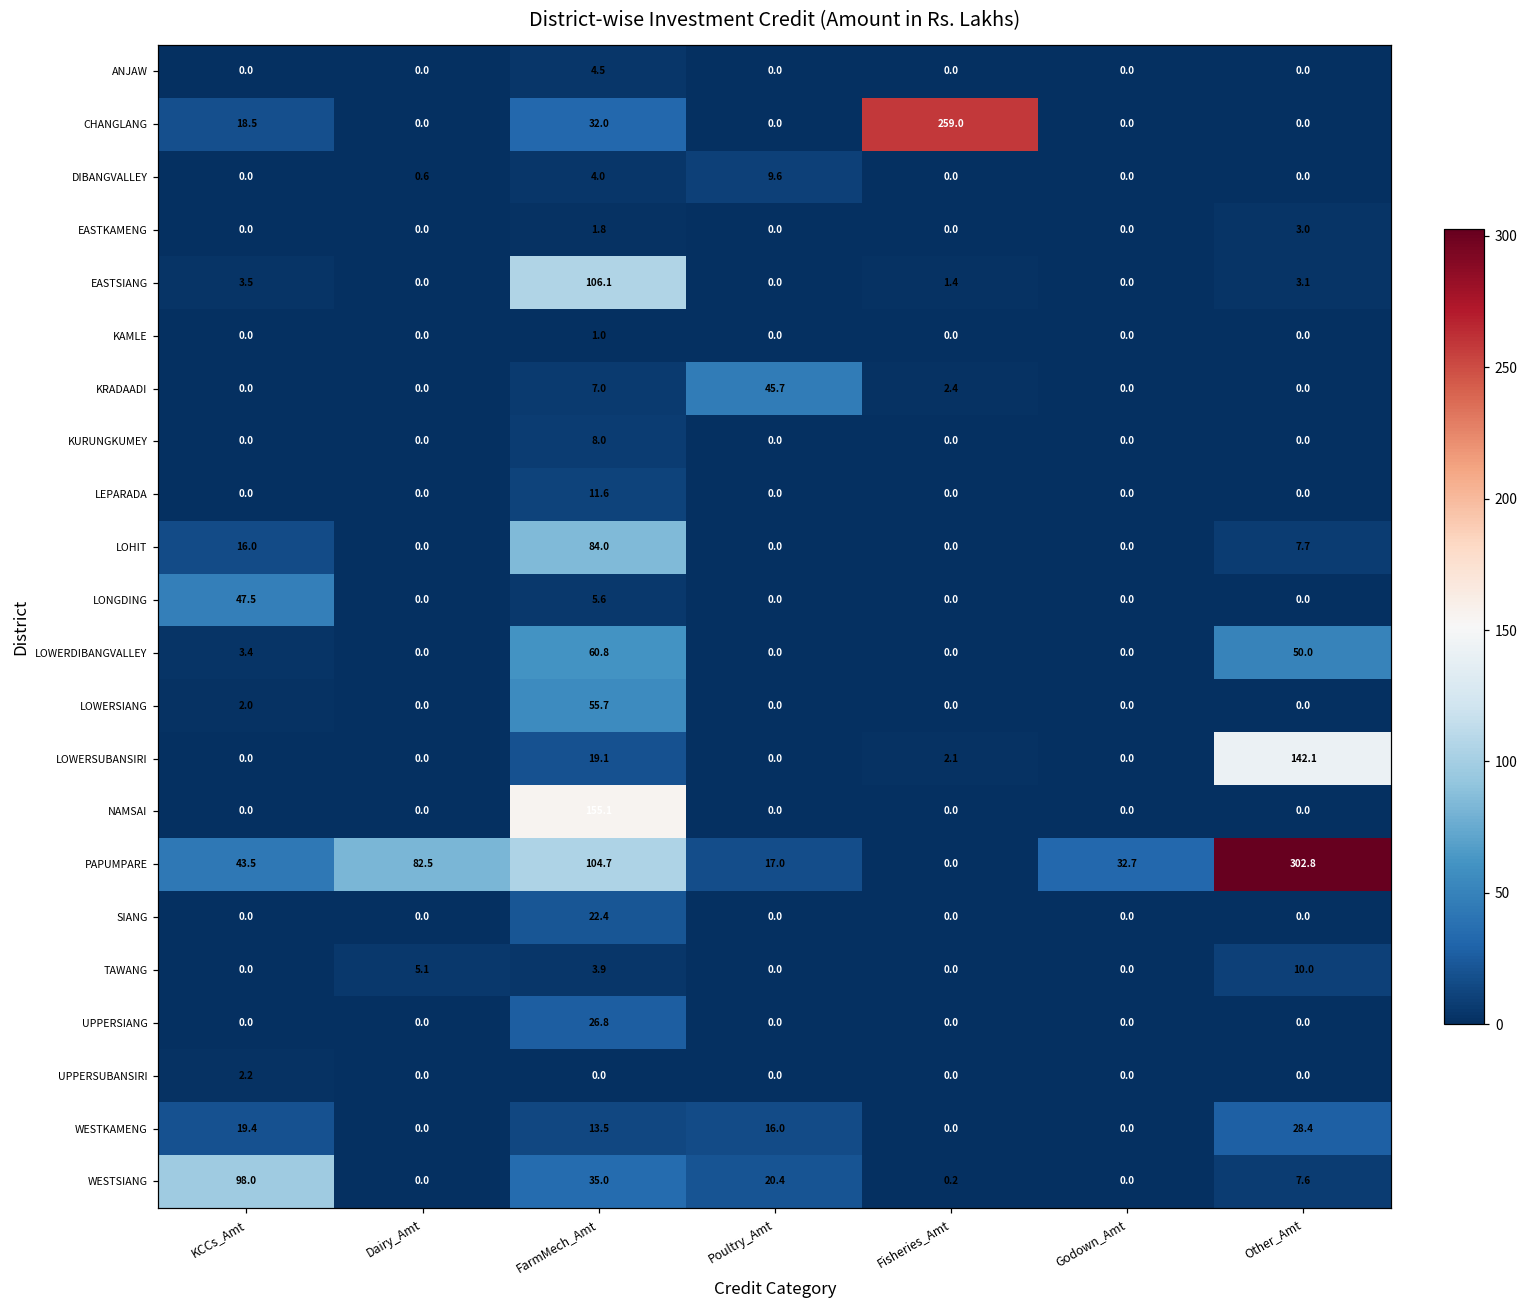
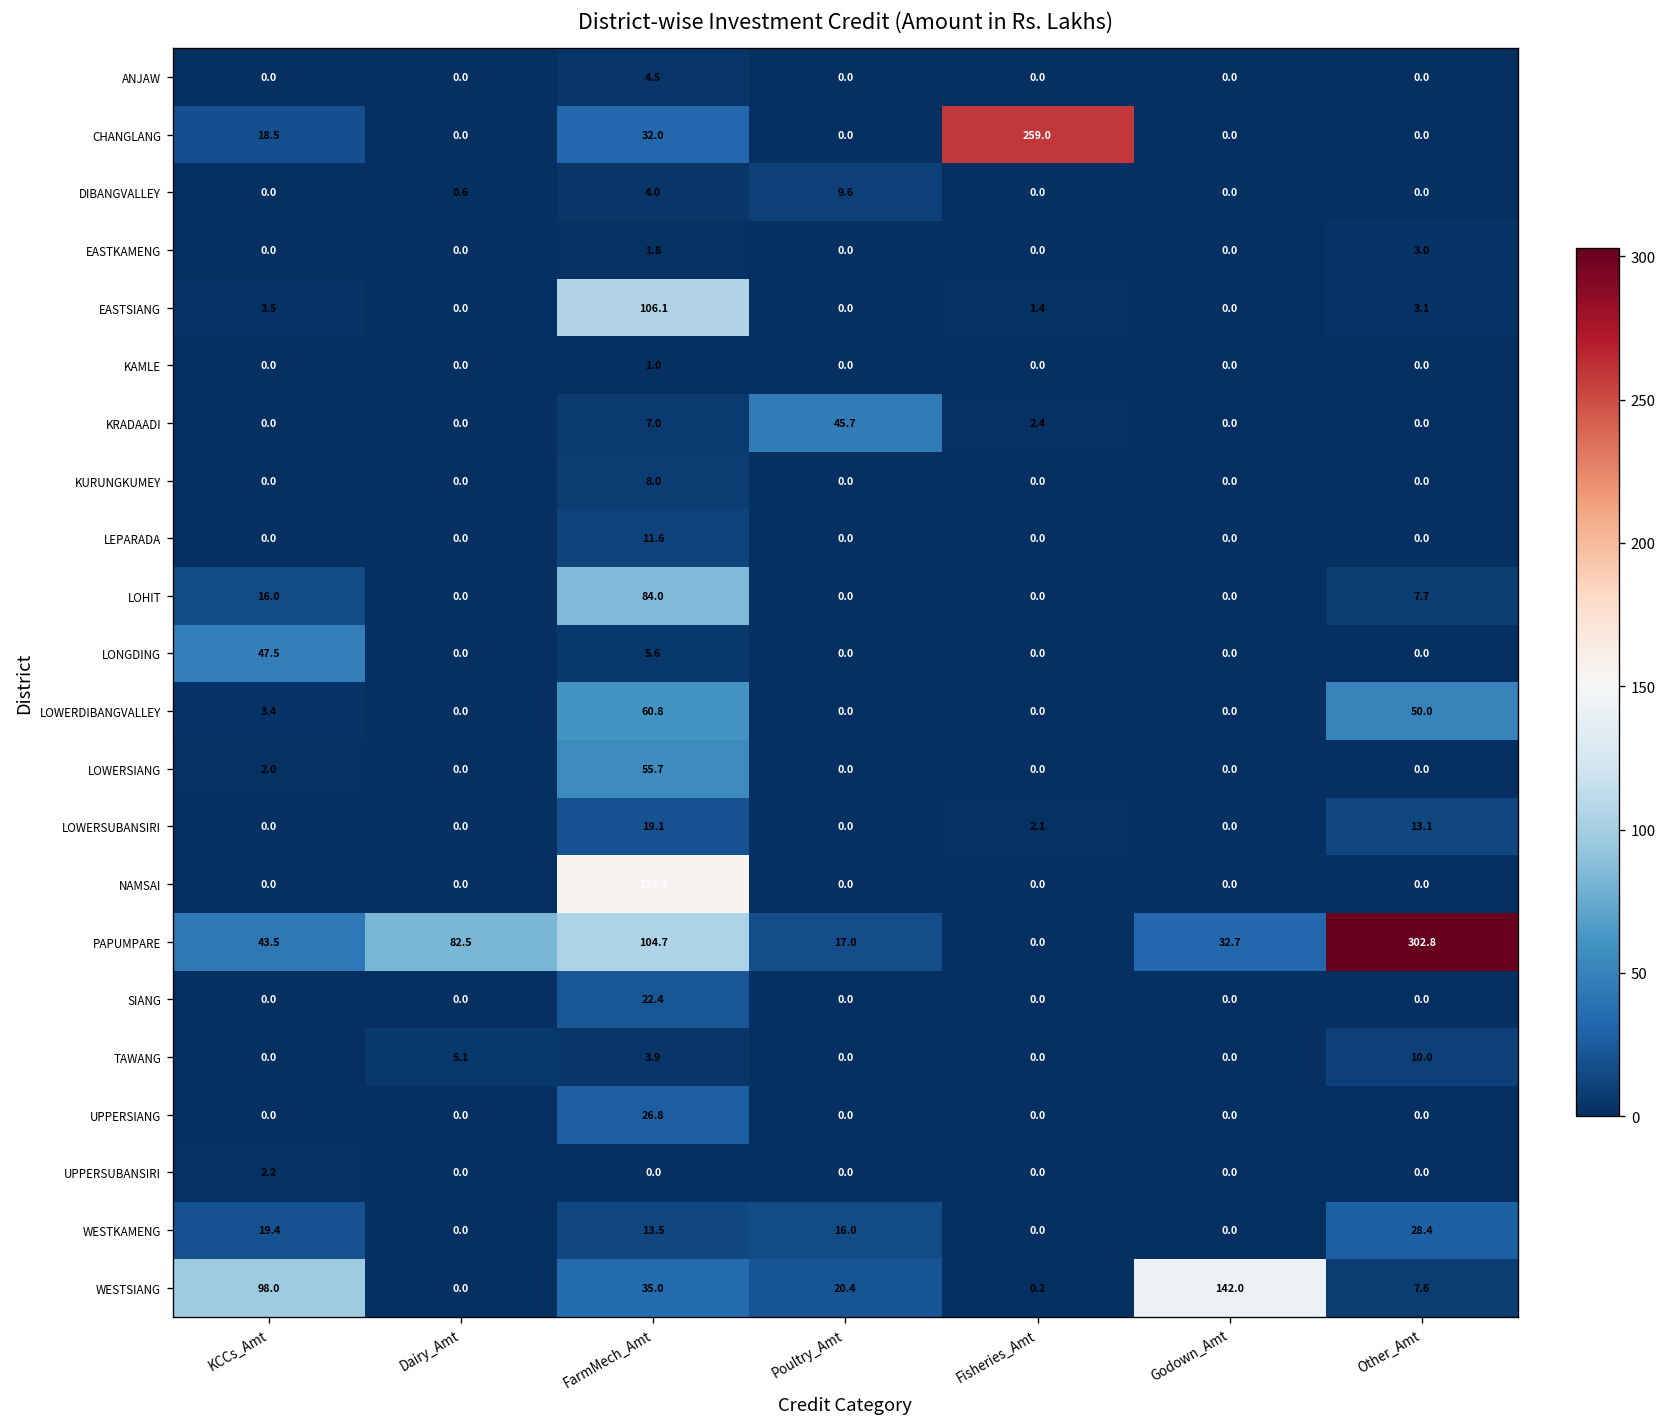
  {
    "ANJAW": {
      "KCCs_Amt": 0.0,
      "Dairy_Amt": 0.0,
      "FarmMech_Amt": 4.5,
      "Poultry_Amt": 0.0,
      "Fisheries_Amt": 0.0,
      "Godown_Amt": 0.0,
      "Other_Amt": 0.0
    },
    "CHANGLANG": {
      "KCCs_Amt": 18.5,
      "Dairy_Amt": 0.0,
      "FarmMech_Amt": 32.0,
      "Poultry_Amt": 0.0,
      "Fisheries_Amt": 259.0,
      "Godown_Amt": 0.0,
      "Other_Amt": 0.0
    },
    "DIBANGVALLEY": {
      "KCCs_Amt": 0.0,
      "Dairy_Amt": 0.6,
      "FarmMech_Amt": 4.0,
      "Poultry_Amt": 9.6,
      "Fisheries_Amt": 0.0,
      "Godown_Amt": 0.0,
      "Other_Amt": 0.0
    },
    "EASTKAMENG": {
      "KCCs_Amt": 0.0,
      "Dairy_Amt": 0.0,
      "FarmMech_Amt": 1.8,
      "Poultry_Amt": 0.0,
      "Fisheries_Amt": 0.0,
      "Godown_Amt": 0.0,
      "Other_Amt": 3.0
    },
    "EASTSIANG": {
      "KCCs_Amt": 3.5,
      "Dairy_Amt": 0.0,
      "FarmMech_Amt": 106.1,
      "Poultry_Amt": 0.0,
      "Fisheries_Amt": 1.4,
      "Godown_Amt": 0.0,
      "Other_Amt": 3.1
    },
    "KAMLE": {
      "KCCs_Amt": 0.0,
      "Dairy_Amt": 0.0,
      "FarmMech_Amt": 1.0,
      "Poultry_Amt": 0.0,
      "Fisheries_Amt": 0.0,
      "Godown_Amt": 0.0,
      "Other_Amt": 0.0
    },
    "KRADAADI": {
      "KCCs_Amt": 0.0,
      "Dairy_Amt": 0.0,
      "FarmMech_Amt": 7.0,
      "Poultry_Amt": 45.7,
      "Fisheries_Amt": 2.4,
      "Godown_Amt": 0.0,
      "Other_Amt": 0.0
    },
    "KURUNGKUMEY": {
      "KCCs_Amt": 0.0,
      "Dairy_Amt": 0.0,
      "FarmMech_Amt": 8.0,
      "Poultry_Amt": 0.0,
      "Fisheries_Amt": 0.0,
      "Godown_Amt": 0.0,
      "Other_Amt": 0.0
    },
    "LEPARADA": {
      "KCCs_Amt": 0.0,
      "Dairy_Amt": 0.0,
      "FarmMech_Amt": 11.6,
      "Poultry_Amt": 0.0,
      "Fisheries_Amt": 0.0,
      "Godown_Amt": 0.0,
      "Other_Amt": 0.0
    },
    "LOHIT": {
      "KCCs_Amt": 16.0,
      "Dairy_Amt": 0.0,
      "FarmMech_Amt": 84.0,
      "Poultry_Amt": 0.0,
      "Fisheries_Amt": 0.0,
      "Godown_Amt": 0.0,
      "Other_Amt": 7.7
    },
    "LONGDING": {
      "KCCs_Amt": 47.5,
      "Dairy_Amt": 0.0,
      "FarmMech_Amt": 5.6,
      "Poultry_Amt": 0.0,
      "Fisheries_Amt": 0.0,
      "Godown_Amt": 0.0,
      "Other_Amt": 0.0
    },
    "LOWERDIBANGVALLEY": {
      "KCCs_Amt": 3.4,
      "Dairy_Amt": 0.0,
      "FarmMech_Amt": 60.8,
      "Poultry_Amt": 0.0,
      "Fisheries_Amt": 0.0,
      "Godown_Amt": 0.0,
      "Other_Amt": 50.0
    },
    "LOWERSIANG": {
      "KCCs_Amt": 2.0,
      "Dairy_Amt": 0.0,
      "FarmMech_Amt": 55.7,
      "Poultry_Amt": 0.0,
      "Fisheries_Amt": 0.0,
      "Godown_Amt": 0.0,
      "Other_Amt": 0.0
    },
    "LOWERSUBANSIRI": {
      "KCCs_Amt": 0.0,
      "Dairy_Amt": 0.0,
      "FarmMech_Amt": 19.1,
      "Poultry_Amt": 0.0,
      "Fisheries_Amt": 2.1,
      "Godown_Amt": 0.0,
-     "Other_Amt": 142.1
+     "Other_Amt": 13.1
    },
    "NAMSAI": {
      "KCCs_Amt": 0.0,
      "Dairy_Amt": 0.0,
      "Poultry_Amt": 0.0,
      "Fisheries_Amt": 0.0,
      "Godown_Amt": 0.0,
      "Other_Amt": 0.0
    },
    "PAPUMPARE": {
      "KCCs_Amt": 43.5,
      "Dairy_Amt": 82.5,
      "FarmMech_Amt": 104.7,
      "Poultry_Amt": 17.0,
      "Fisheries_Amt": 0.0,
      "Godown_Amt": 32.7,
      "Other_Amt": 302.8
    },
    "SIANG": {
      "KCCs_Amt": 0.0,
      "Dairy_Amt": 0.0,
      "FarmMech_Amt": 22.4,
      "Poultry_Amt": 0.0,
      "Fisheries_Amt": 0.0,
      "Godown_Amt": 0.0,
      "Other_Amt": 0.0
    },
    "TAWANG": {
      "KCCs_Amt": 0.0,
      "Dairy_Amt": 5.1,
      "FarmMech_Amt": 3.9,
      "Poultry_Amt": 0.0,
      "Fisheries_Amt": 0.0,
      "Godown_Amt": 0.0,
      "Other_Amt": 10.0
    },
    "UPPERSIANG": {
      "KCCs_Amt": 0.0,
      "Dairy_Amt": 0.0,
      "FarmMech_Amt": 26.8,
      "Poultry_Amt": 0.0,
      "Fisheries_Amt": 0.0,
      "Godown_Amt": 0.0,
      "Other_Amt": 0.0
    },
    "UPPERSUBANSIRI": {
      "KCCs_Amt": 2.2,
      "Dairy_Amt": 0.0,
      "FarmMech_Amt": 0.0,
      "Poultry_Amt": 0.0,
      "Fisheries_Amt": 0.0,
      "Godown_Amt": 0.0,
      "Other_Amt": 0.0
    },
    "WESTKAMENG": {
      "KCCs_Amt": 19.4,
      "Dairy_Amt": 0.0,
      "FarmMech_Amt": 13.5,
      "Poultry_Amt": 16.0,
      "Fisheries_Amt": 0.0,
      "Godown_Amt": 0.0,
      "Other_Amt": 28.4
    },
    "WESTSIANG": {
      "KCCs_Amt": 98.0,
      "Dairy_Amt": 0.0,
      "FarmMech_Amt": 35.0,
      "Poultry_Amt": 20.4,
      "Fisheries_Amt": 0.2,
-     "Godown_Amt": 0.0,
+     "Godown_Amt": 142.0,
      "Other_Amt": 7.6
    }
  }
